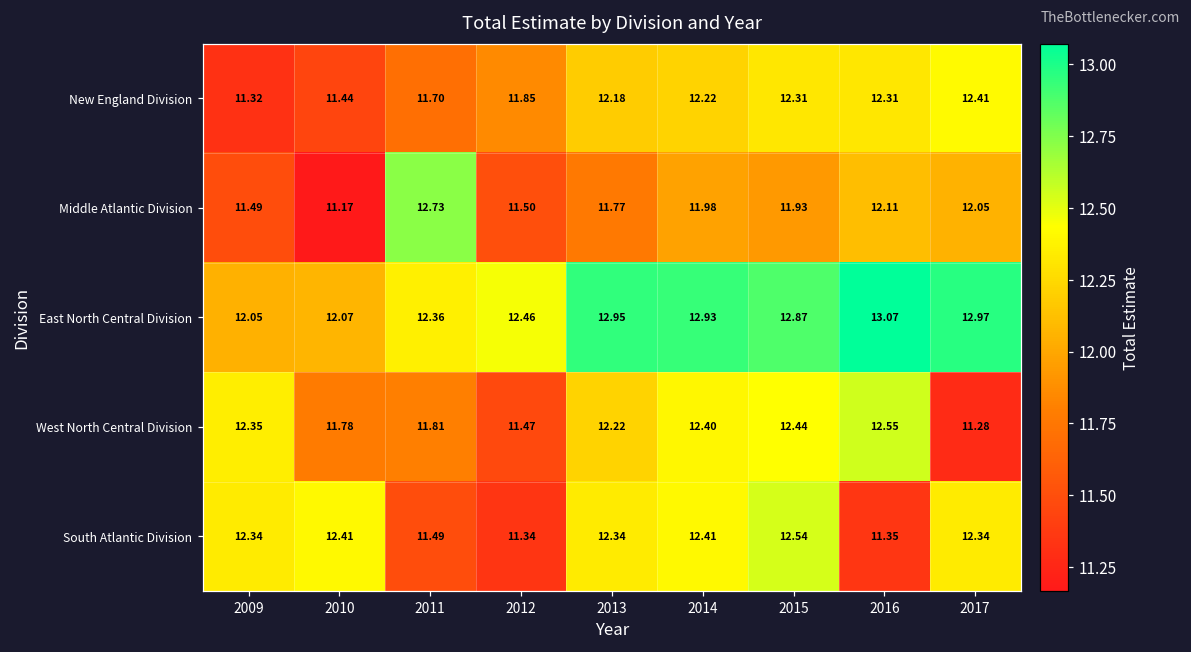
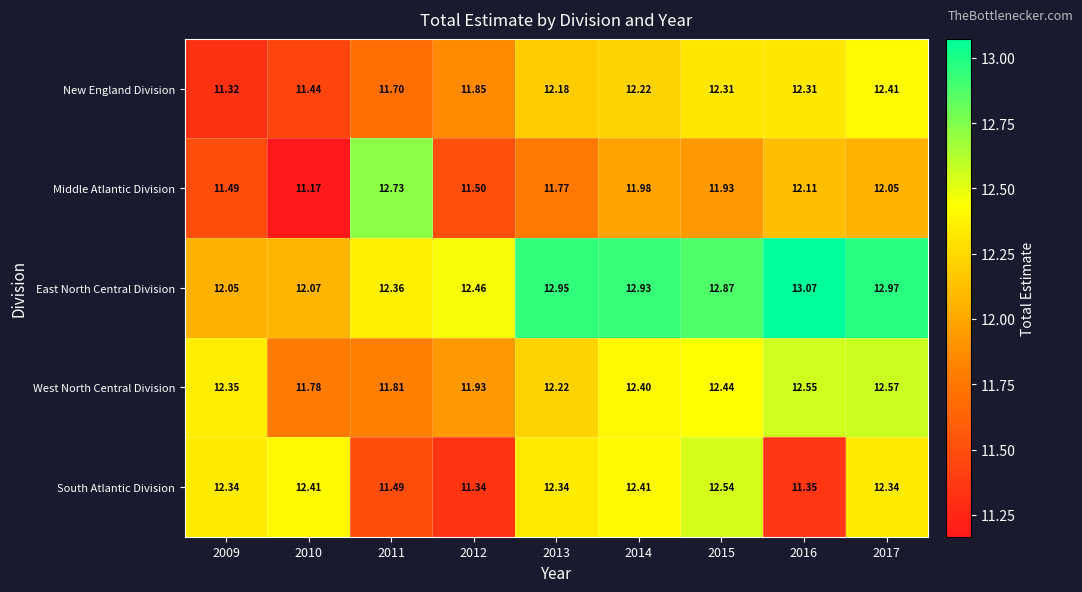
  {
    "New England Division": {
      "2009": 11.32,
      "2010": 11.44,
      "2011": 11.70,
      "2012": 11.85,
      "2013": 12.18,
      "2014": 12.22,
      "2015": 12.31,
      "2016": 12.31,
      "2017": 12.41
    },
    "Middle Atlantic Division": {
      "2009": 11.49,
      "2010": 11.17,
      "2011": 12.73,
      "2012": 11.50,
      "2013": 11.77,
      "2014": 11.98,
      "2015": 11.93,
      "2016": 12.11,
      "2017": 12.05
    },
    "East North Central Division": {
      "2009": 12.05,
      "2010": 12.07,
      "2011": 12.36,
      "2012": 12.46,
      "2013": 12.95,
      "2014": 12.93,
      "2015": 12.87,
      "2016": 13.07,
      "2017": 12.97
    },
    "West North Central Division": {
      "2009": 12.35,
      "2010": 11.78,
      "2011": 11.81,
-     "2012": 11.47,
+     "2012": 11.93,
      "2013": 12.22,
      "2014": 12.40,
      "2015": 12.44,
      "2016": 12.55,
-     "2017": 11.28
+     "2017": 12.57
    },
    "South Atlantic Division": {
      "2009": 12.34,
      "2010": 12.41,
      "2011": 11.49,
      "2012": 11.34,
      "2013": 12.34,
      "2014": 12.41,
      "2015": 12.54,
      "2016": 11.35,
      "2017": 12.34
    }
  }
